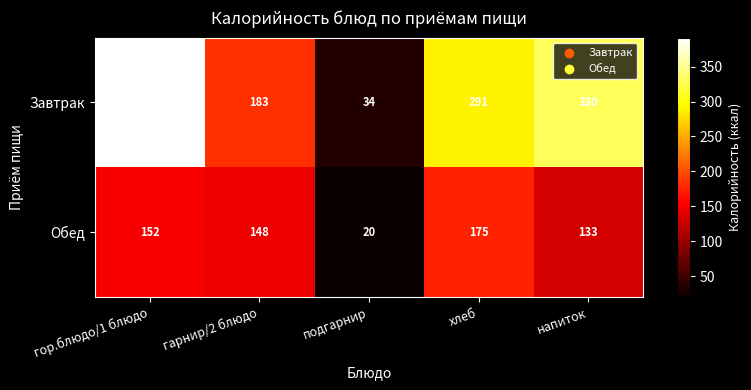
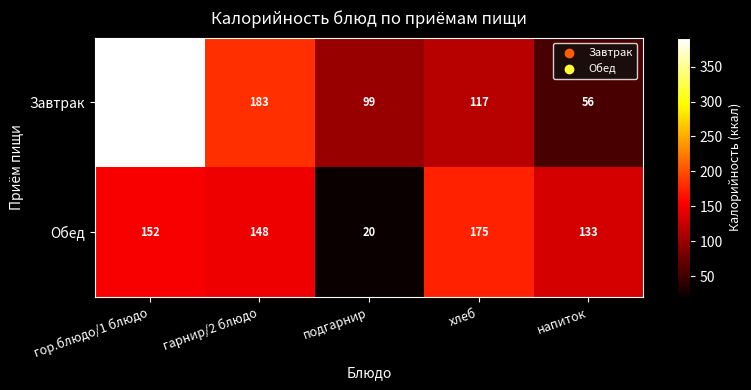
  {
    "Завтрак": {
      "гарнир/2 блюдо": 183,
-     "подгарнир": 34,
-     "хлеб": 291,
-     "напиток": 330
+     "подгарнир": 99,
+     "хлеб": 117,
+     "напиток": 56
    },
    "Обед": {
      "гор.блюдо/1 блюдо": 152,
      "гарнир/2 блюдо": 148,
      "подгарнир": 20,
      "хлеб": 175,
      "напиток": 133
    }
  }
